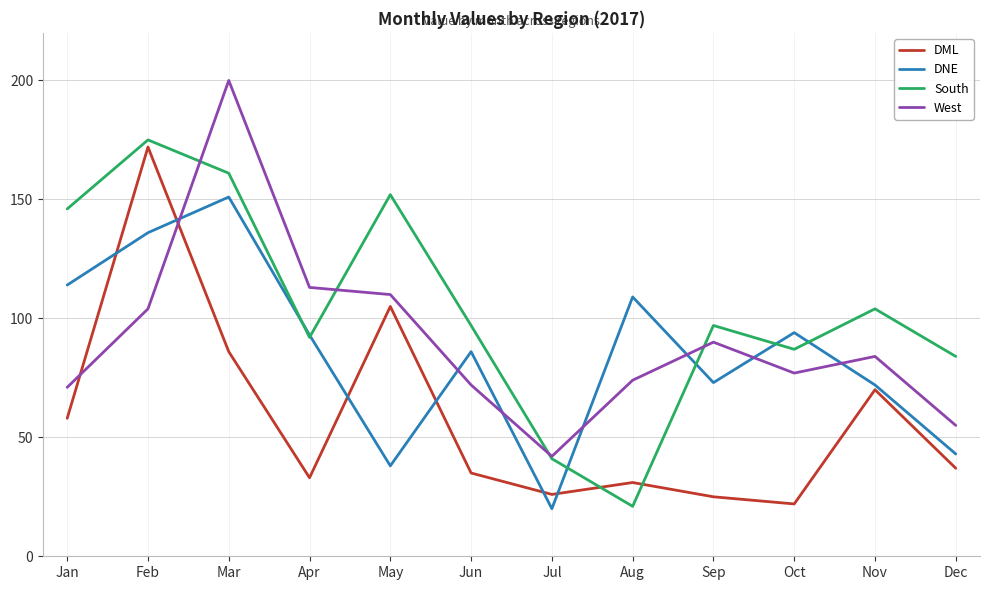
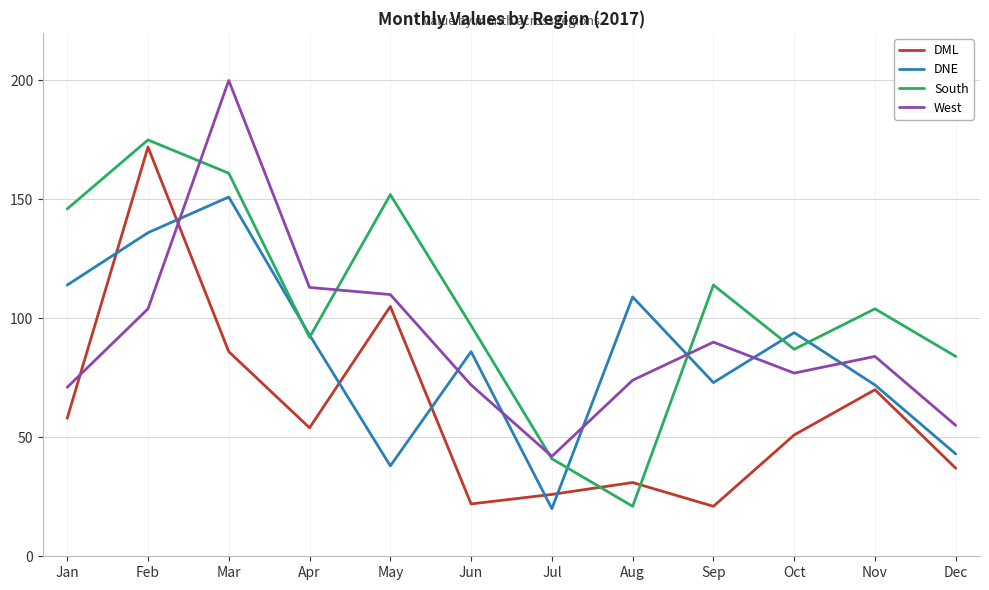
  {
    "DML": {
      "Jan": 58,
      "Feb": 172,
      "Mar": 86,
-     "Apr": 33,
+     "Apr": 54,
      "May": 105,
-     "Jun": 35,
+     "Jun": 22,
      "Jul": 26,
      "Aug": 31,
-     "Sep": 25,
-     "Oct": 22,
+     "Sep": 21,
+     "Oct": 51,
      "Nov": 70,
      "Dec": 37
    },
    "DNE": {
      "Jan": 114,
      "Feb": 136,
      "Mar": 151,
      "May": 38,
      "Jun": 86,
      "Jul": 20,
      "Aug": 109,
      "Sep": 73,
      "Oct": 94,
      "Nov": 72,
      "Dec": 43
    },
    "South": {
      "Jan": 146,
      "Feb": 175,
      "Mar": 161,
      "May": 152,
      "Jun": 97,
      "Aug": 21,
-     "Sep": 97,
+     "Sep": 114,
      "Oct": 87,
      "Nov": 104,
      "Dec": 84
    },
    "West": {
      "Jan": 71,
      "Feb": 104,
      "Mar": 200,
      "Apr": 113,
      "May": 110,
      "Jun": 72,
      "Aug": 74,
      "Sep": 90,
      "Oct": 77,
      "Nov": 84,
      "Dec": 55
    }
  }
